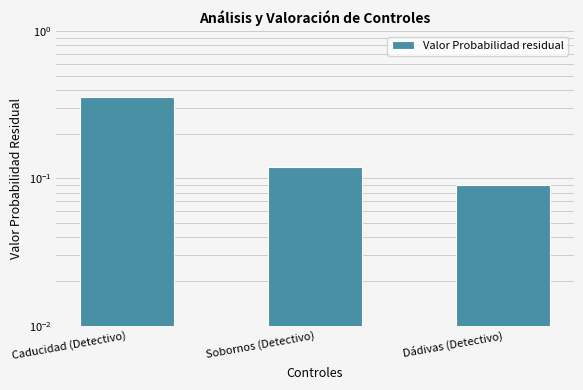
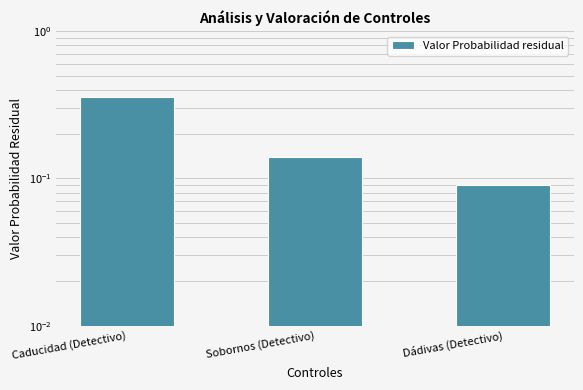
  {
    "Caducidad (Detectivo)": 0.36,
-   "Sobornos (Detectivo)": 0.12,
+   "Sobornos (Detectivo)": 0.14,
    "Dádivas (Detectivo)": 0.09
  }
